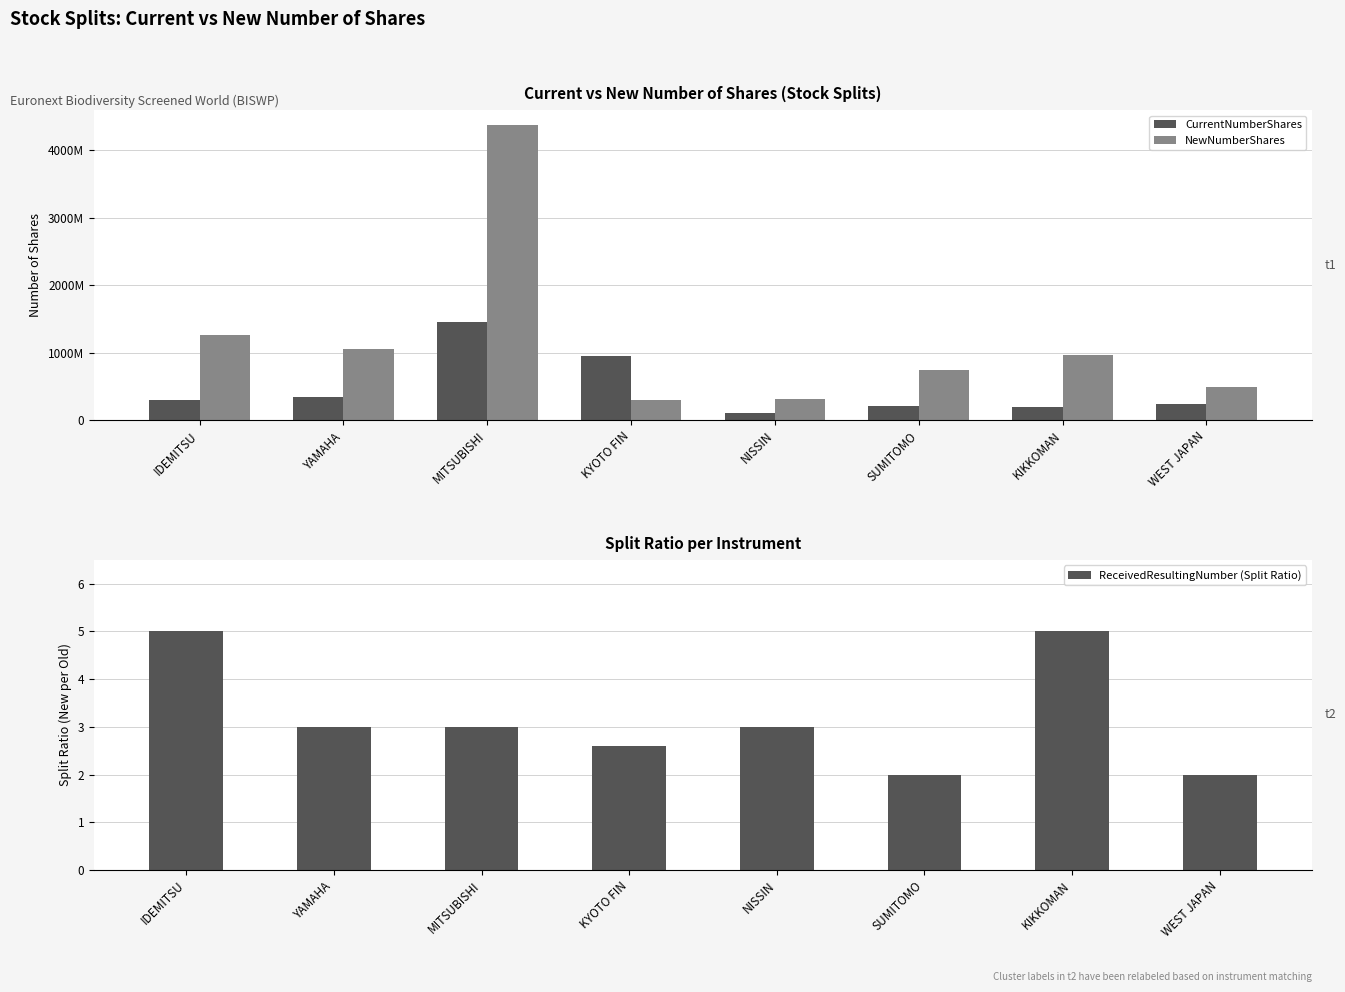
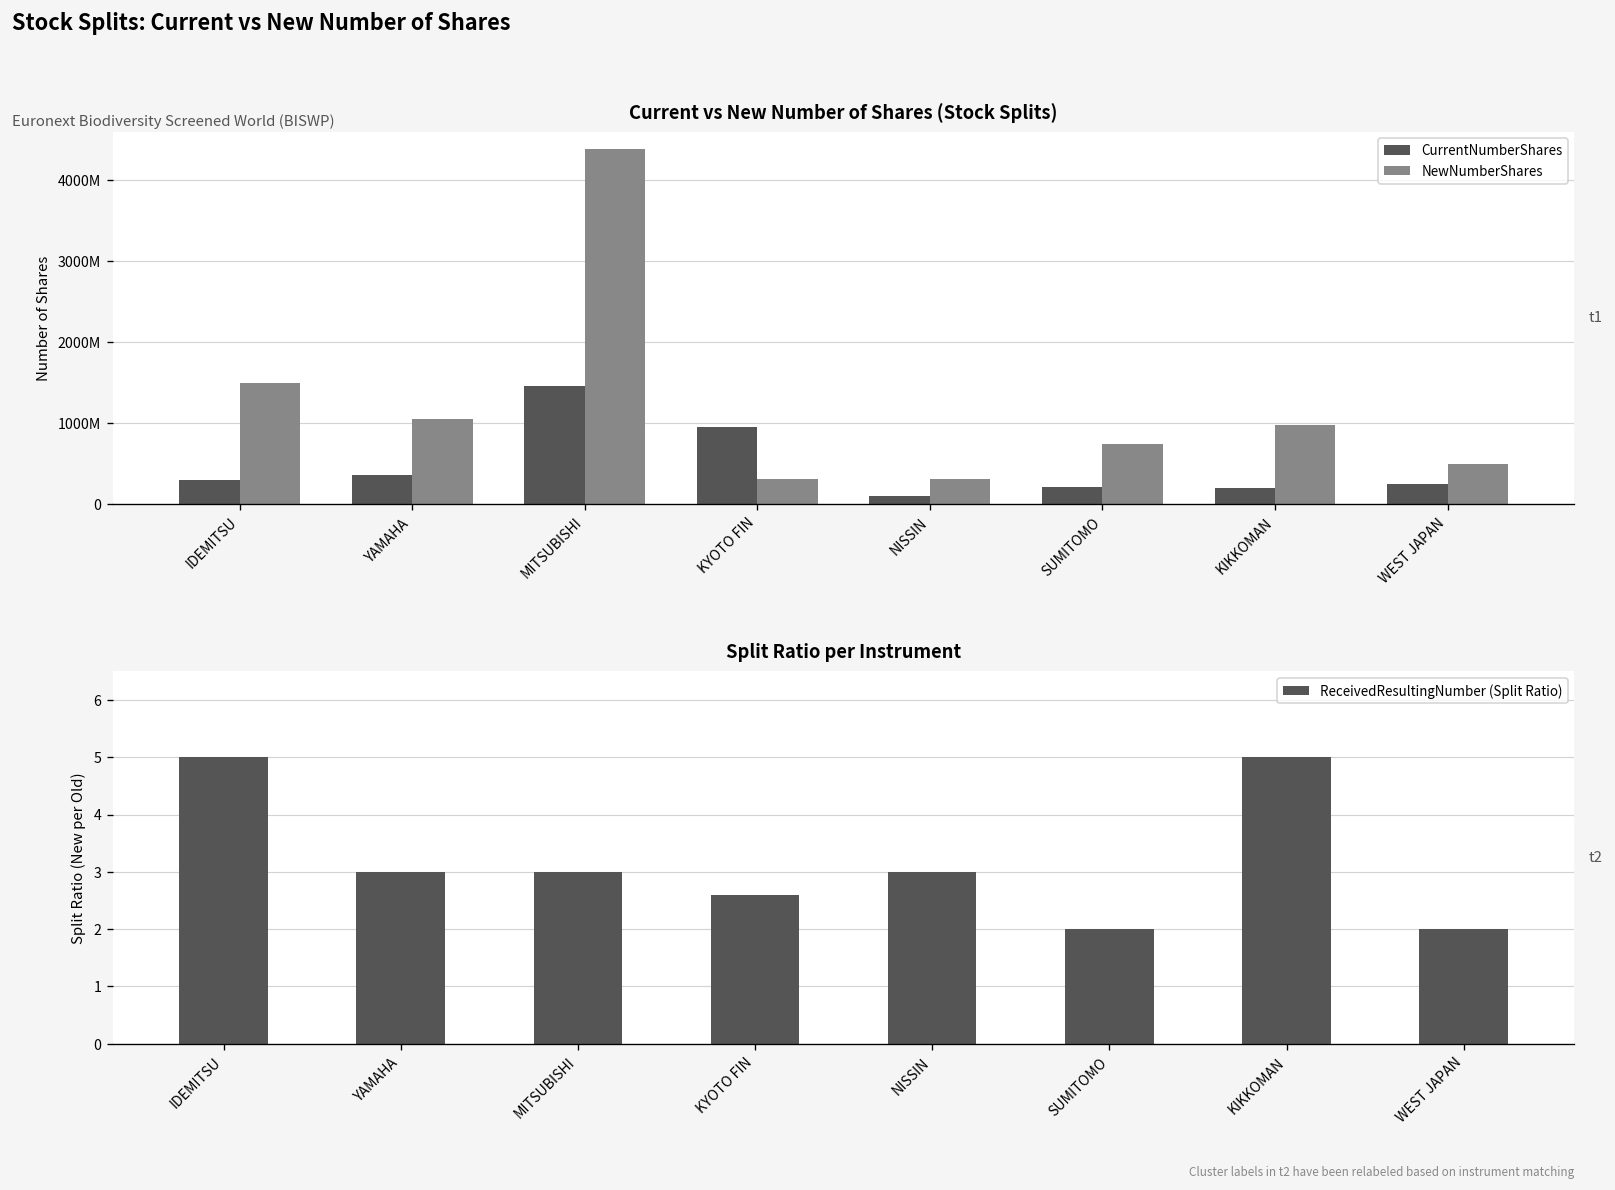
  {
    "Current vs New Number of Shares (Stock Splits)": {
      "CurrentNumberShares": {
        "IDEMITSU": 300000000,
        "YAMAHA": 400000000,
        "MITSUBISHI": 1500000000,
        "KYOTO FIN": 900000000,
        "NISSIN": 100000000,
        "SUMITOMO": 200000000,
        "KIKKOMAN": 200000000,
        "WEST JAPAN": 200000000
      },
      "NewNumberShares": {
-       "IDEMITSU": 1300000000,
+       "IDEMITSU": 1500000000,
        "YAMAHA": 1100000000,
        "MITSUBISHI": 4400000000,
        "KYOTO FIN": 300000000,
        "NISSIN": 300000000,
        "SUMITOMO": 700000000,
        "KIKKOMAN": 1000000000,
        "WEST JAPAN": 500000000
      }
    },
    "Split Ratio per Instrument": {
      "IDEMITSU": 5.0,
      "YAMAHA": 3.0,
      "MITSUBISHI": 3.0,
      "KYOTO FIN": 2.6,
      "NISSIN": 3.0,
      "SUMITOMO": 2.0,
      "KIKKOMAN": 5.0,
      "WEST JAPAN": 2.0
    }
  }
